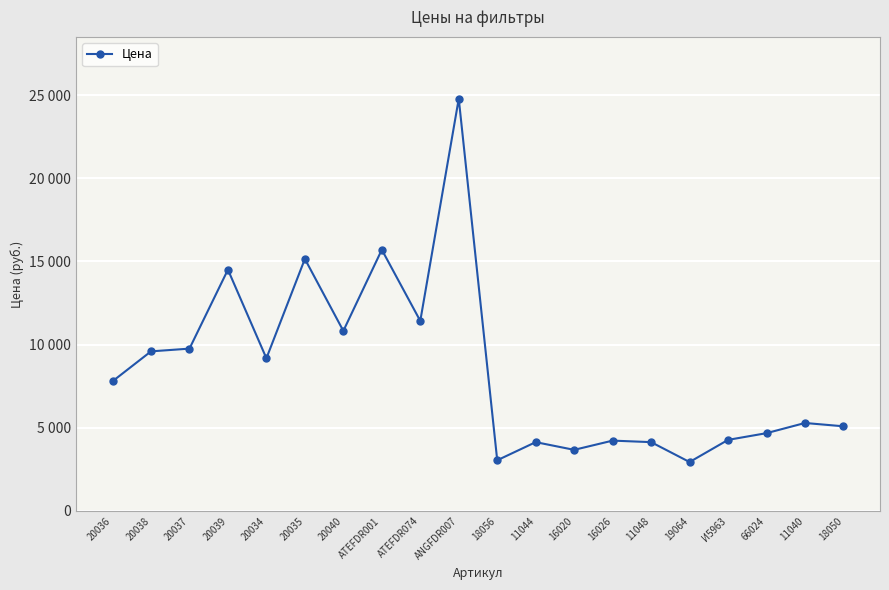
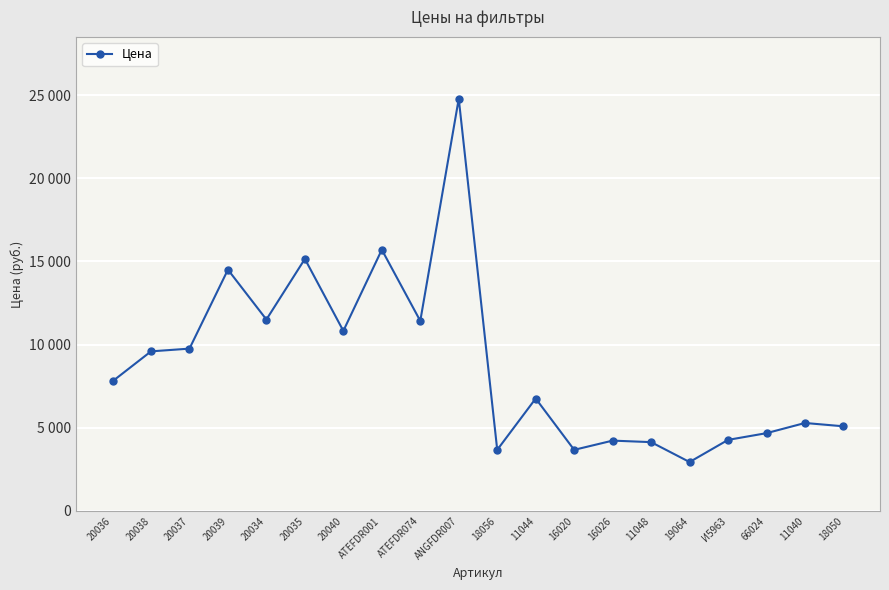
  {
    "20036": 7800,
    "20038": 9600,
    "20037": 9800,
    "20039": 14500,
-   "20034": 9200,
+   "20034": 11500,
    "20035": 15200,
    "20040": 10800,
    "ATEFDR001": 15700,
    "ATEFDR074": 11400,
    "ANGFDR007": 24800,
-   "18056": 3000,
-   "11044": 4100,
+   "18056": 3700,
+   "11044": 6800,
    "16020": 3700,
    "16026": 4200,
    "11048": 4100,
    "19064": 2900,
    "И5963": 4300,
    "66024": 4700,
    "11040": 5300,
    "18050": 5100
  }
